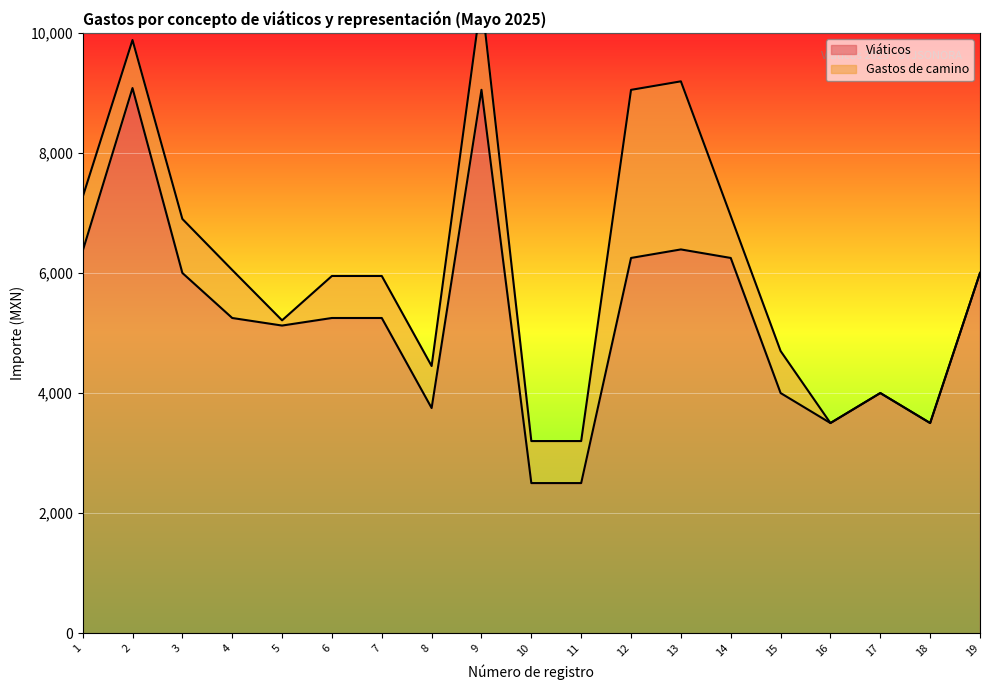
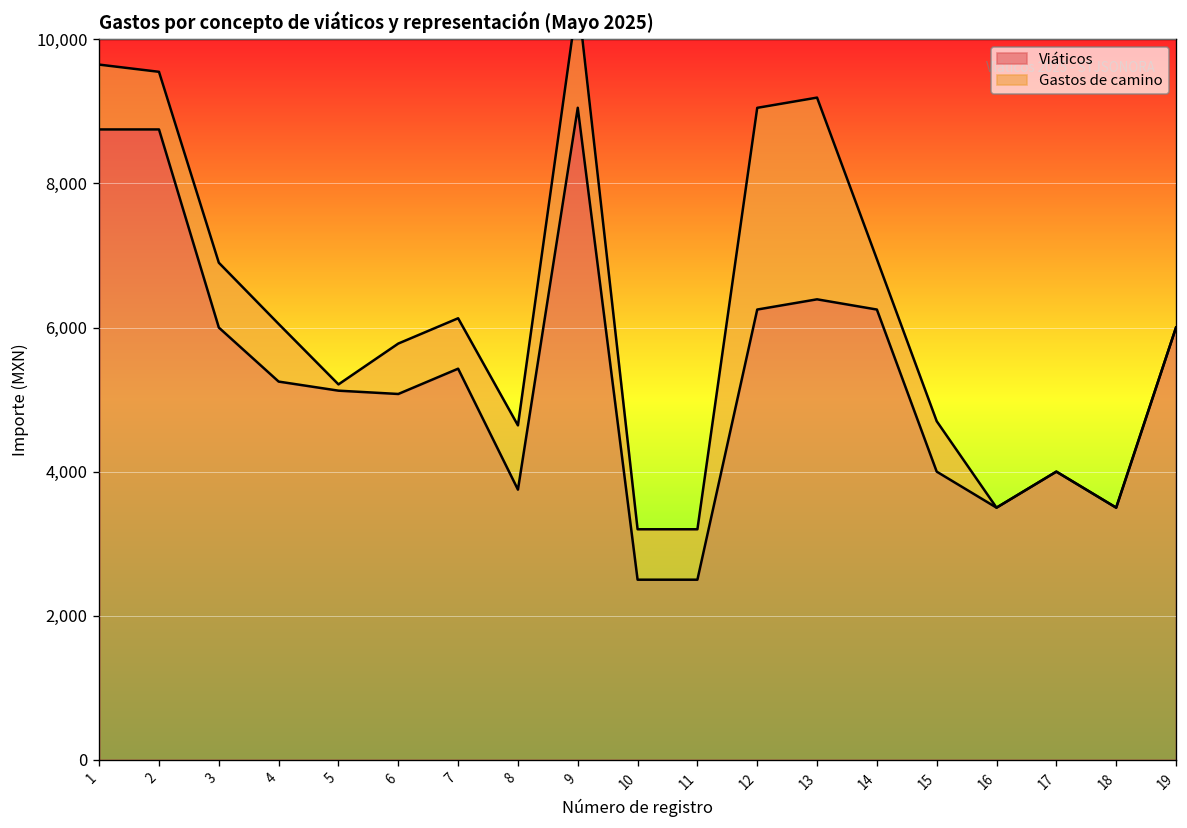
  {
    "Viáticos": {
-     "1": "6,400",
-     "2": "9,100",
+     "1": "8,800",
+     "2": "8,800",
      "3": "6,000",
      "4": "5,300",
      "5": "5,100",
-     "6": "5,300",
-     "7": "5,300",
+     "6": "5,100",
+     "7": "5,400",
      "8": "3,800",
      "9": "9,100",
      "10": "2,500",
      "11": "2,500",
      "12": "6,300",
      "13": "6,400",
      "14": "6,300",
      "15": "4,000"
    },
    "Gastos de camino": {
      "1": "900",
      "2": "800",
      "3": "900",
      "4": "800",
      "5": "100",
      "6": "700",
      "7": "700",
-     "8": "700",
+     "8": "900",
      "10": "700",
      "11": "700",
      "12": "2,800",
      "13": "2,800",
      "14": "700",
      "15": "700"
    }
  }
